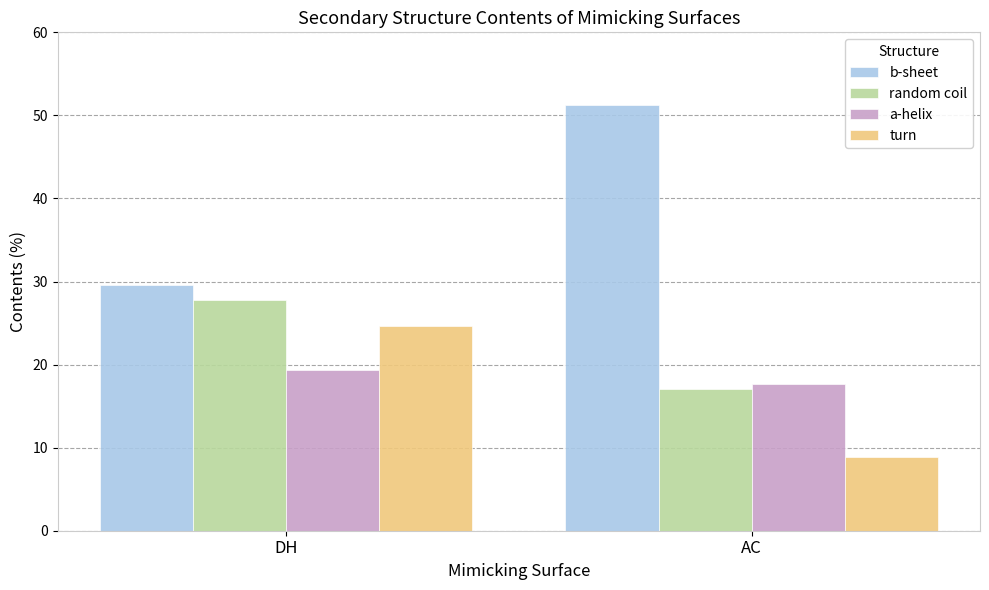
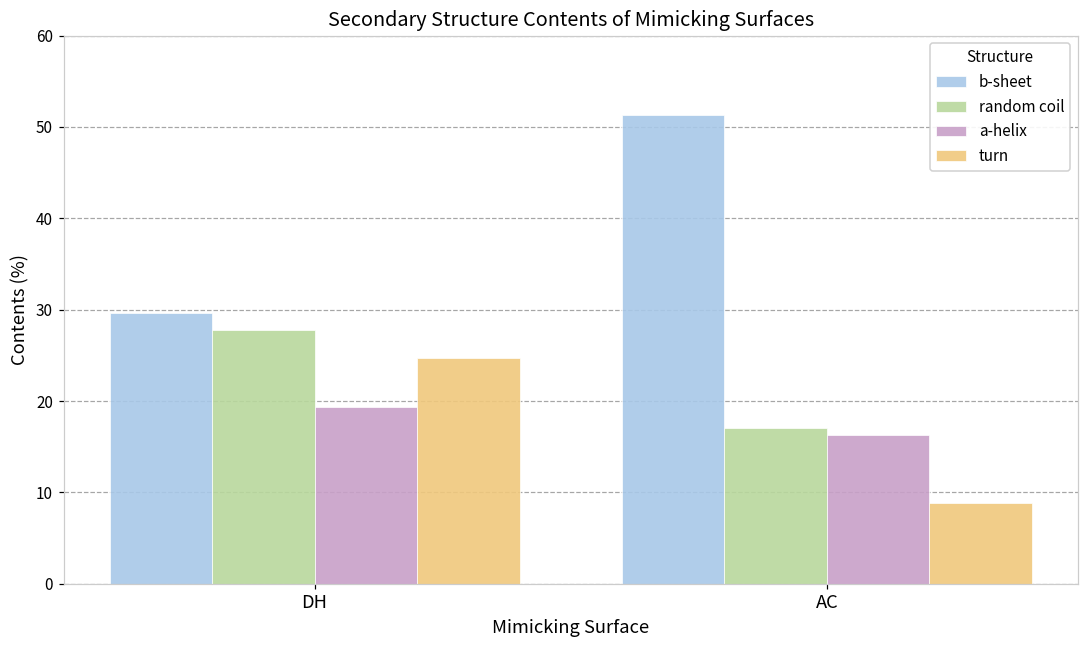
  {
    "b-sheet": {
      "DH": 30,
      "AC": 51
    },
    "random coil": {
      "DH": 28,
      "AC": 17
    },
    "a-helix": {
      "DH": 19,
-     "AC": 18
+     "AC": 16
    },
    "turn": {
      "DH": 25,
      "AC": 9
    }
  }
